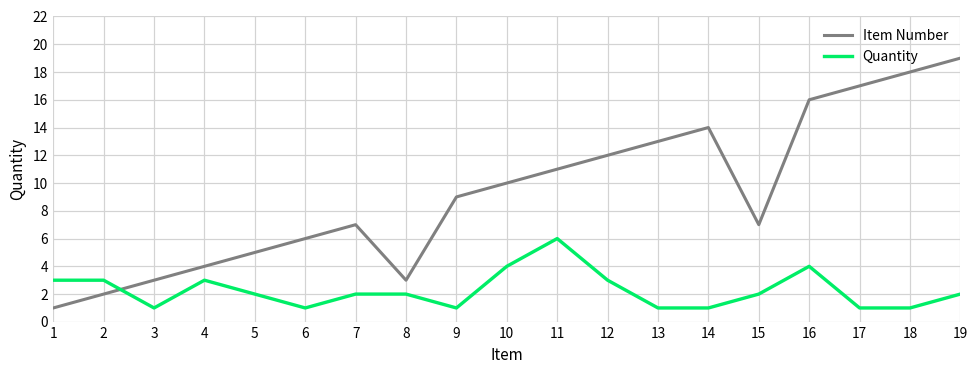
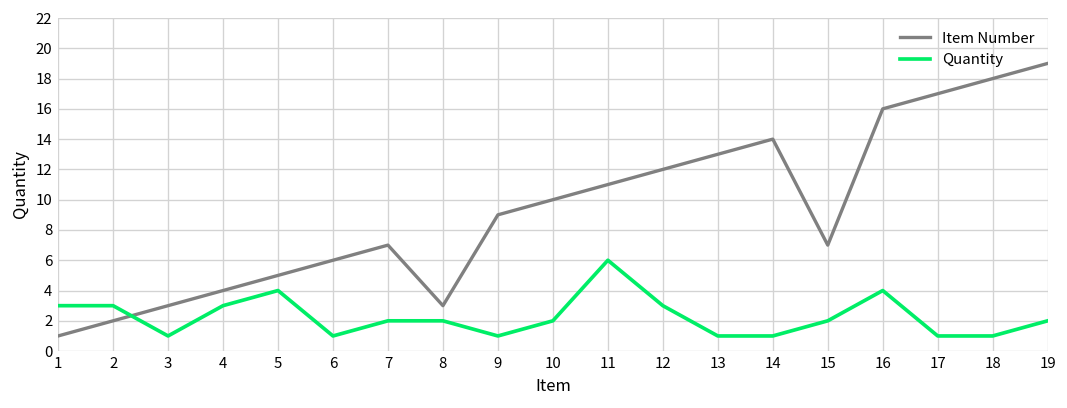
  {
    "Item Number": {
      "1": 1,
      "2": 2,
      "3": 3,
      "4": 4,
      "5": 5,
      "6": 6,
      "7": 7,
      "8": 3,
      "9": 9,
      "10": 10,
      "11": 11,
      "12": 12,
      "13": 13,
      "14": 14,
      "15": 7,
      "16": 16,
      "17": 17,
      "18": 18,
      "19": 19
    },
    "Quantity": {
      "1": 3,
      "2": 3,
      "3": 1,
      "4": 3,
-     "5": 2,
+     "5": 4,
      "6": 1,
      "7": 2,
      "8": 2,
      "9": 1,
-     "10": 4,
+     "10": 2,
      "11": 6,
      "12": 3,
      "13": 1,
      "14": 1,
      "15": 2,
      "16": 4,
      "17": 1,
      "18": 1,
      "19": 2
    }
  }
